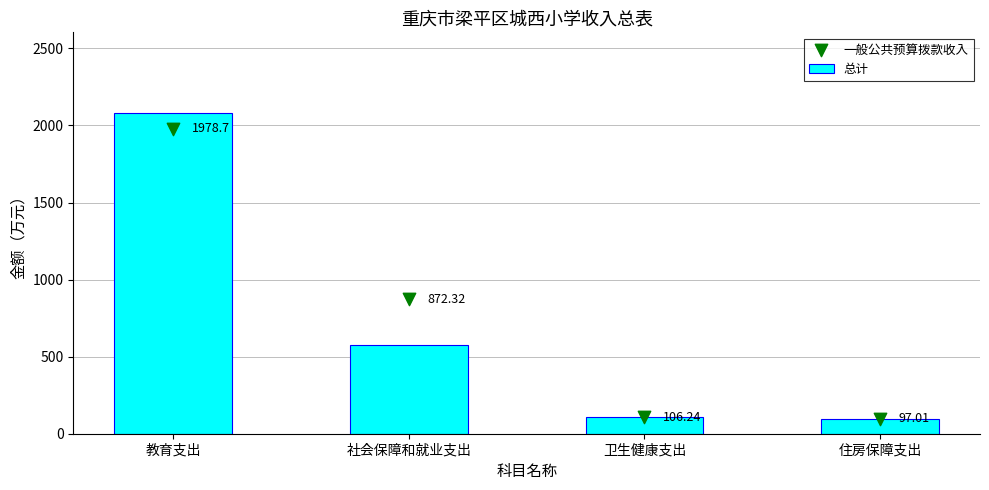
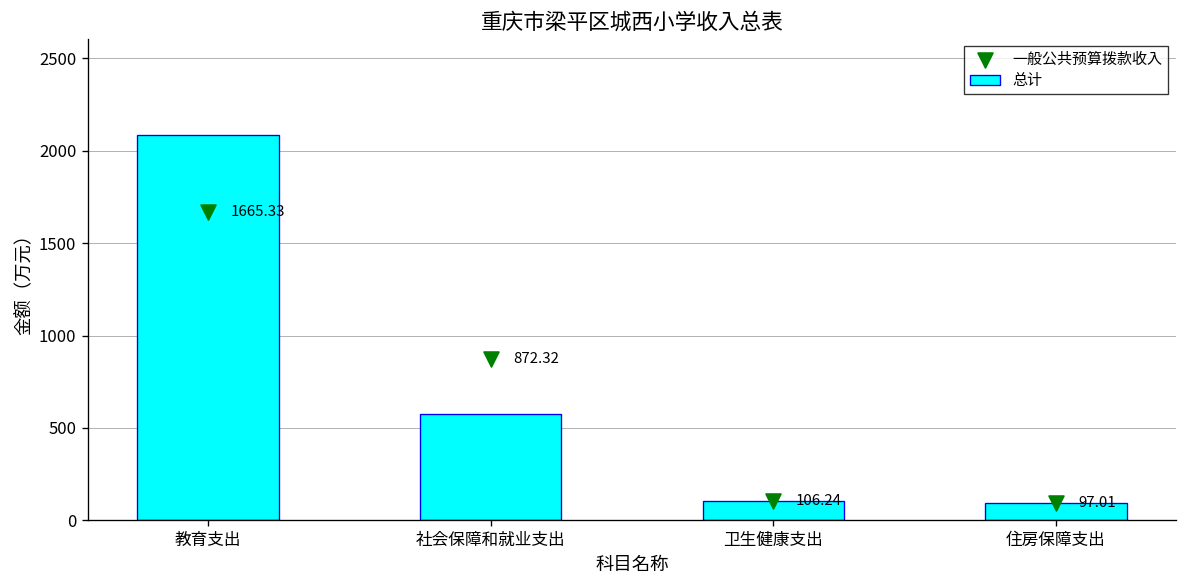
  {
    "一般公共预算拨款收入": {
-     "教育支出": 1978.7
+     "教育支出": 1665.33
    },
    "总计": {
      "卫生健康支出": 106.24,
      "住房保障支出": 97.01
    }
  }
